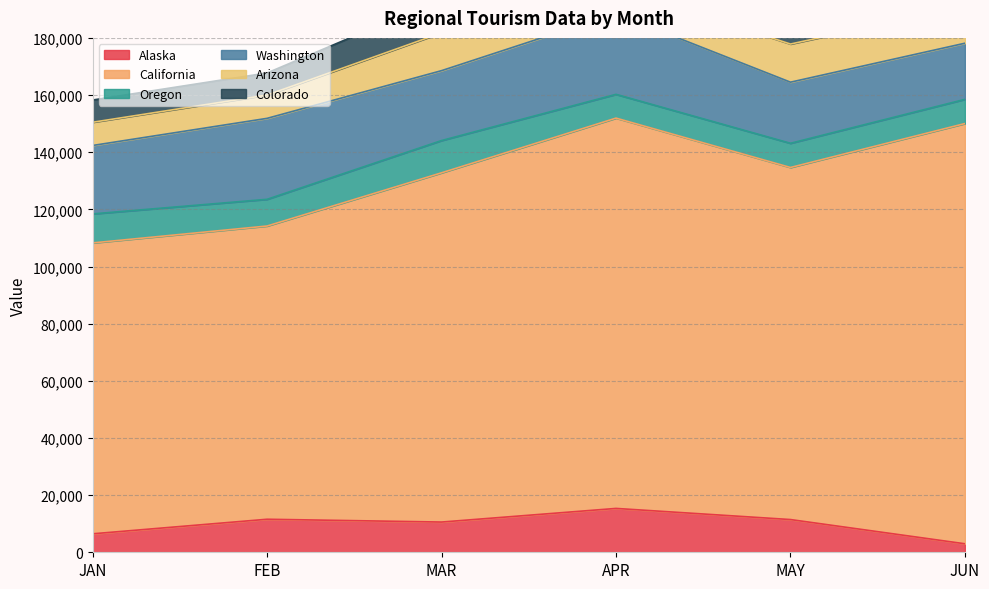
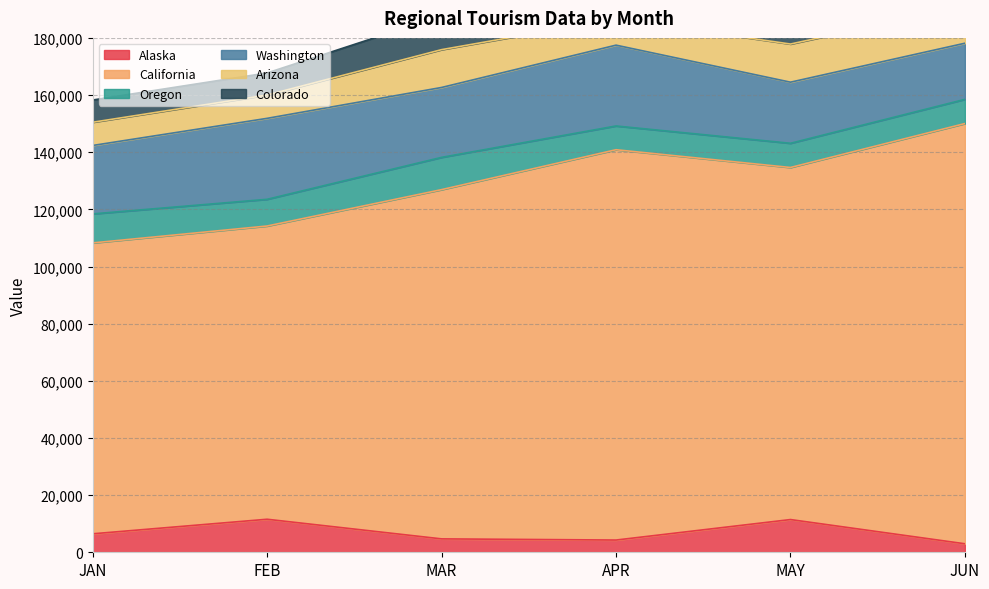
  {
    "Alaska": {
      "JAN": "6,000",
      "FEB": "12,000",
-     "MAR": "11,000",
-     "APR": "15,000",
+     "MAR": "5,000",
+     "APR": "4,000",
      "MAY": "11,000",
      "JUN": "3,000"
    },
    "Colorado": {
      "JAN": "8,000"
    }
  }
